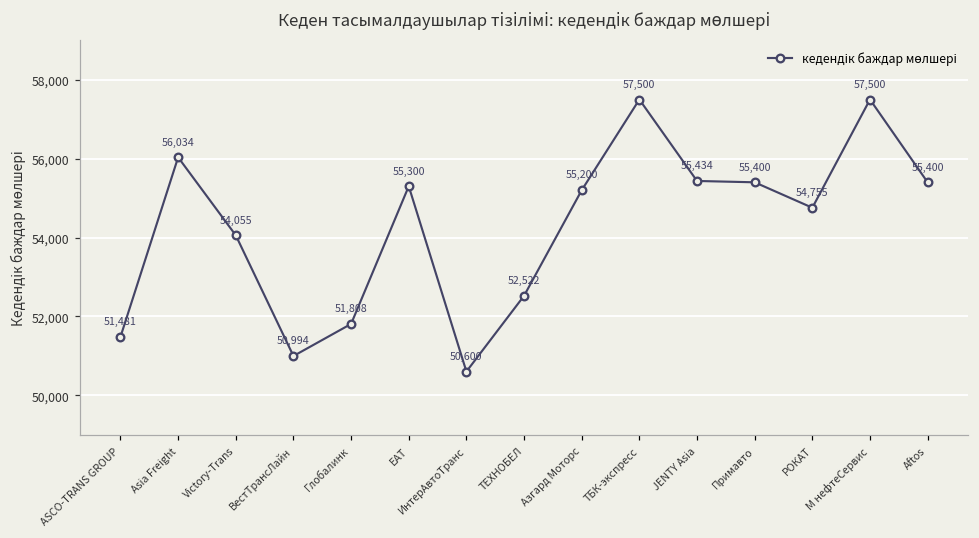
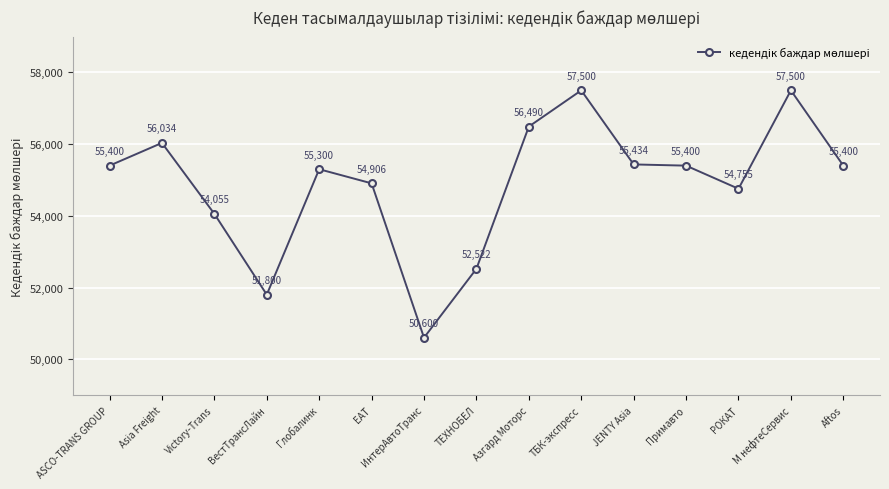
  {
-   "ASCO-TRANS GROUP": "51,481",
+   "ASCO-TRANS GROUP": "55,400",
    "Asia Freight": "56,034",
    "Victory-Trans": "54,055",
-   "ВестТрансЛайн": "50,994",
-   "Глобалинк": "51,808",
-   "ЕАТ": "55,300",
+   "ВестТрансЛайн": "51,800",
+   "Глобалинк": "55,300",
+   "ЕАТ": "54,906",
    "ИнтерАвтоТранс": "50,600",
    "ТЕХНОБЕЛ": "52,522",
-   "Азгард Моторс": "55,200",
+   "Азгард Моторс": "56,490",
    "ТБК-экспресс": "57,500",
    "JENTY Asia": "55,434",
    "Примавто": "55,400",
    "РОКАТ": "54,755",
    "М нефтеСервис": "57,500",
    "Aftos": "55,400"
  }
